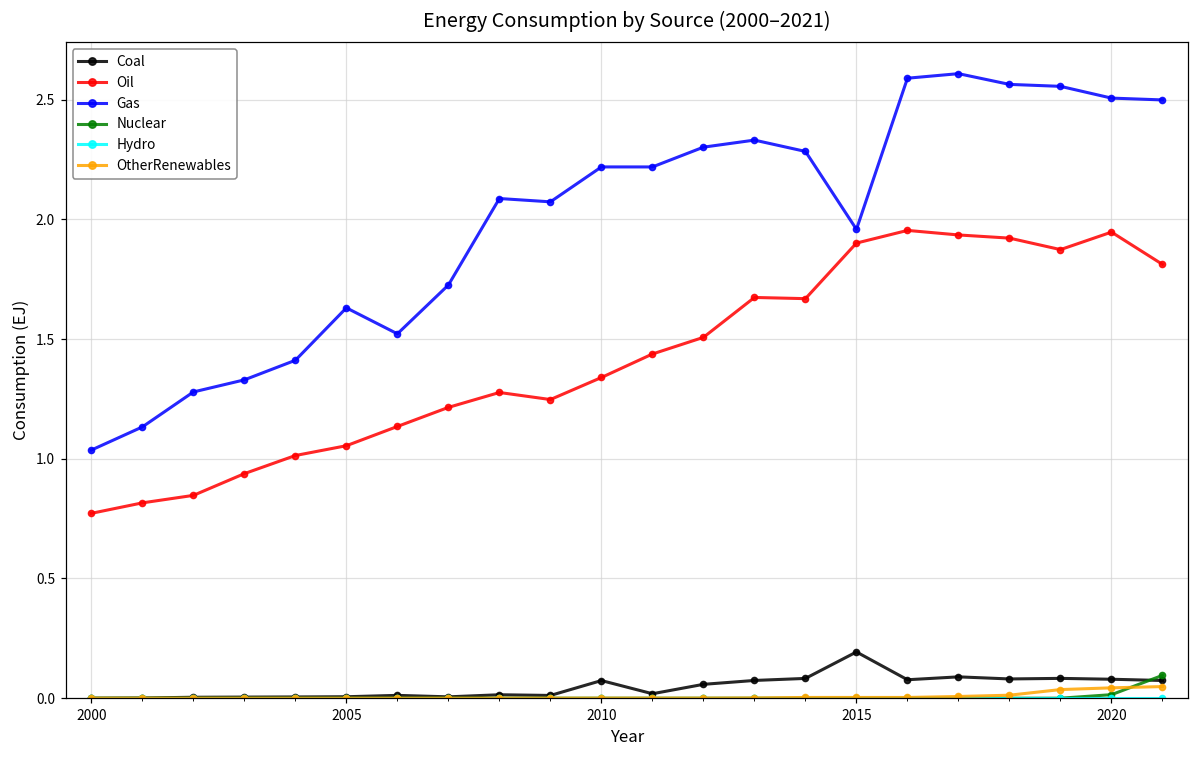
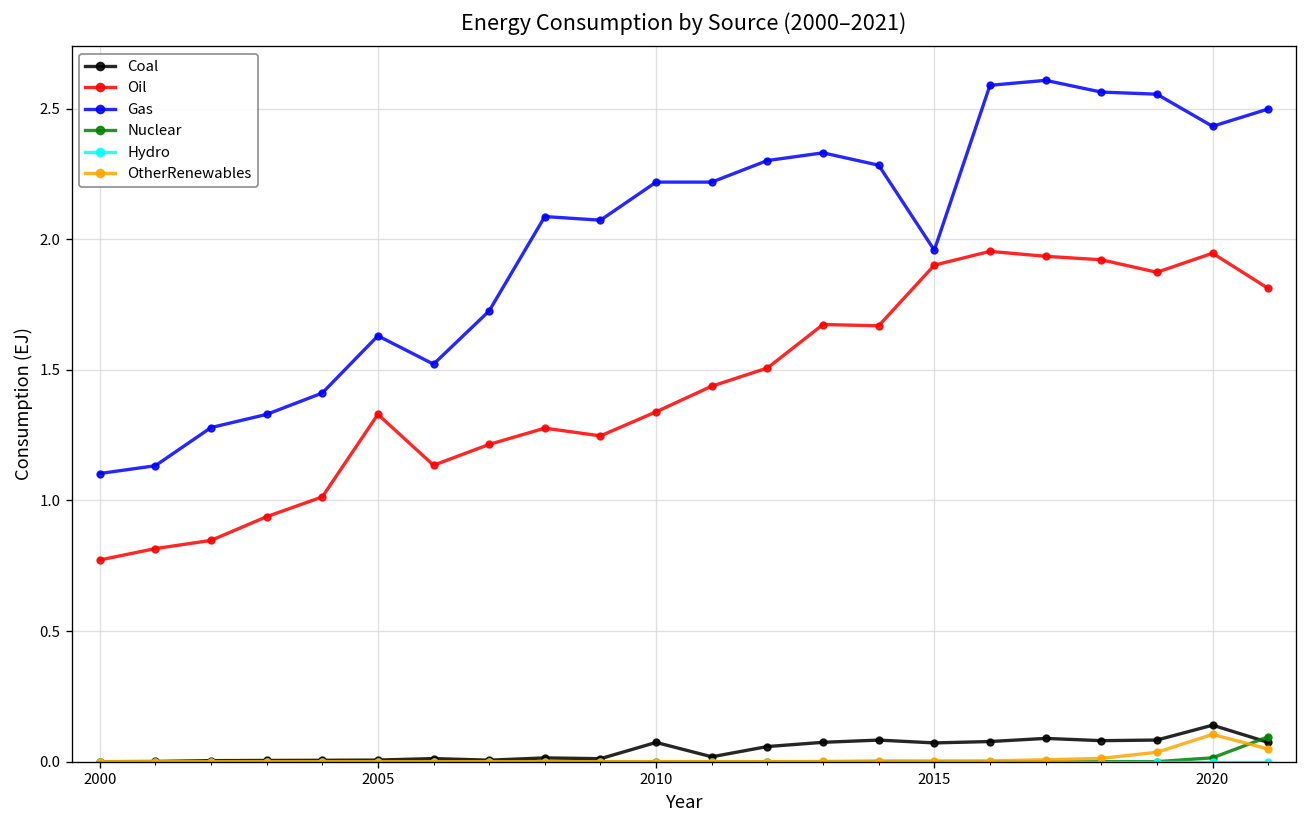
  {
    "Coal": {
      "2010": 0.07,
-     "2015": 0.19,
-     "2020": 0.08
+     "2015": 0.07,
+     "2020": 0.14
    },
    "Oil": {
      "2000": 0.77,
-     "2005": 1.05,
+     "2005": 1.33,
      "2010": 1.34,
      "2015": 1.90,
      "2020": 1.95
    },
    "Gas": {
-     "2000": 1.04,
+     "2000": 1.10,
      "2005": 1.63,
      "2010": 2.22,
      "2015": 1.96,
-     "2020": 2.51
+     "2020": 2.43
    },
    "Nuclear": {
      "2020": 0.01
    },
    "Hydro": {
      "2020": 0.00
    },
    "OtherRenewables": {
-     "2020": 0.04
+     "2020": 0.10
    }
  }
